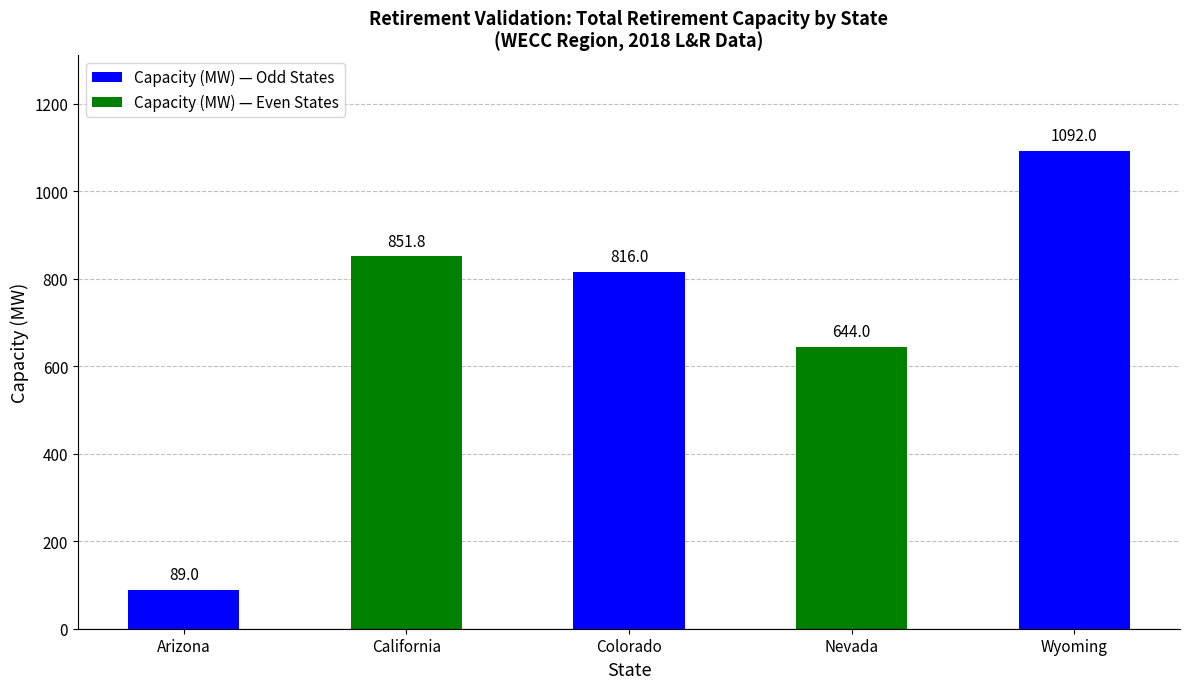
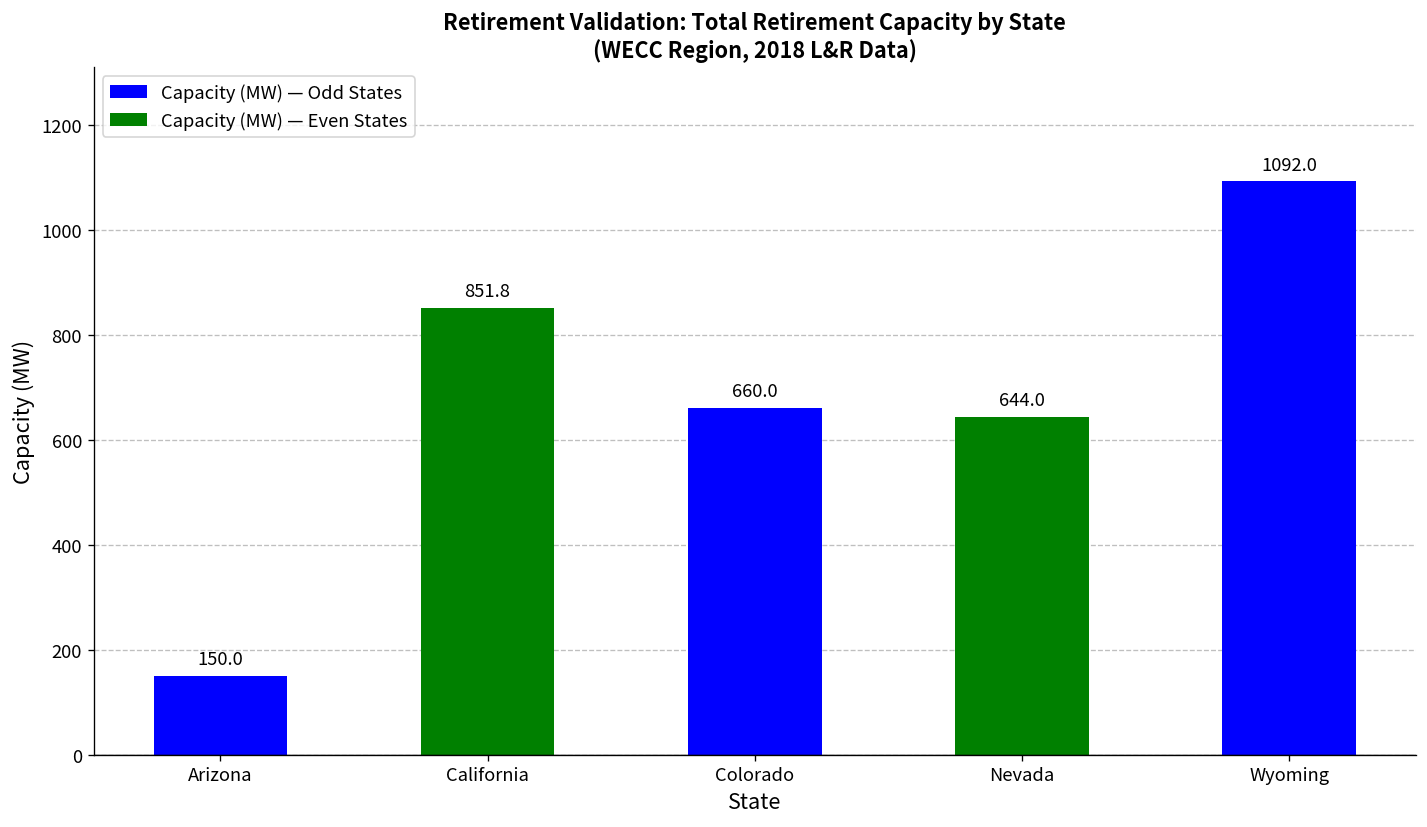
  {
-   "Arizona": 89.0,
+   "Arizona": 150.0,
    "California": 851.8,
-   "Colorado": 816.0,
+   "Colorado": 660.0,
    "Nevada": 644.0,
    "Wyoming": 1092.0
  }
